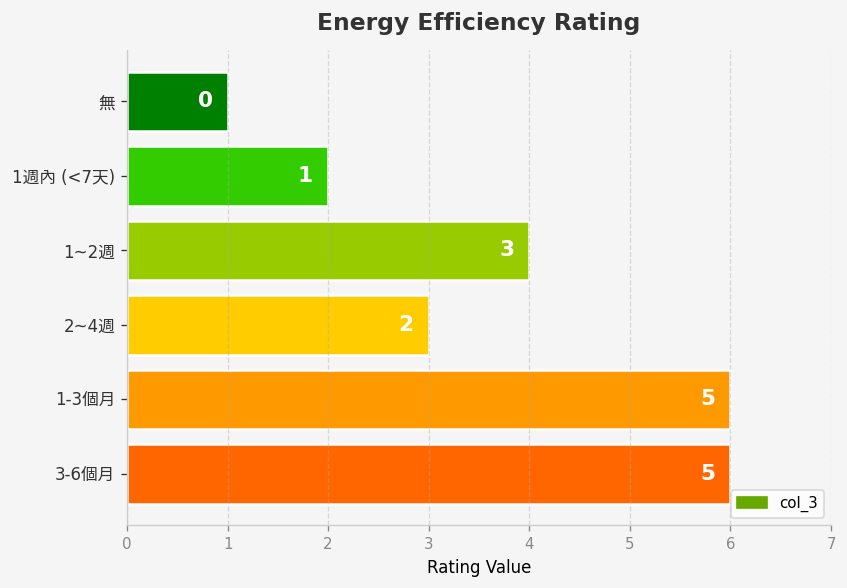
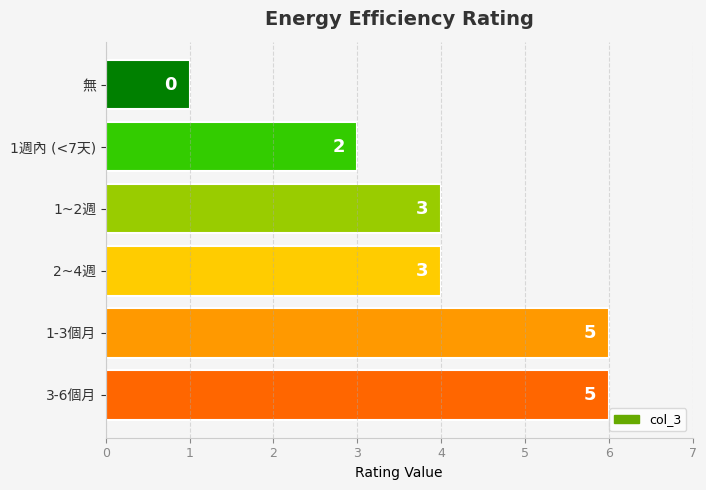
  {
-   "1週內 (<7天)": 1,
-   "2~4週": 2
+   "1週內 (<7天)": 2,
+   "2~4週": 3
  }
